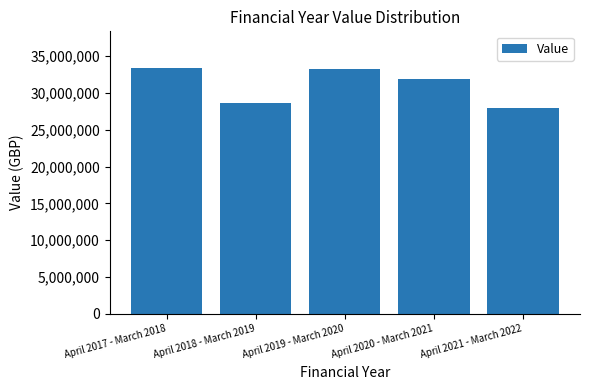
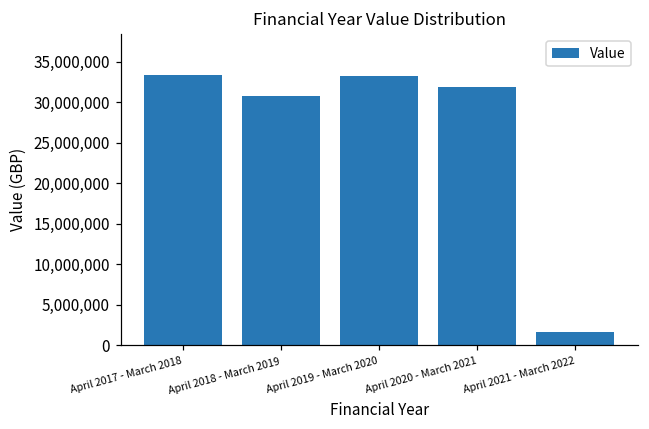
  {
    "April 2017 - March 2018": "33,000,000",
-   "April 2018 - March 2019": "29,000,000",
+   "April 2018 - March 2019": "31,000,000",
    "April 2019 - March 2020": "33,000,000",
    "April 2020 - March 2021": "32,000,000",
-   "April 2021 - March 2022": "28,000,000"
+   "April 2021 - March 2022": "2,000,000"
  }
